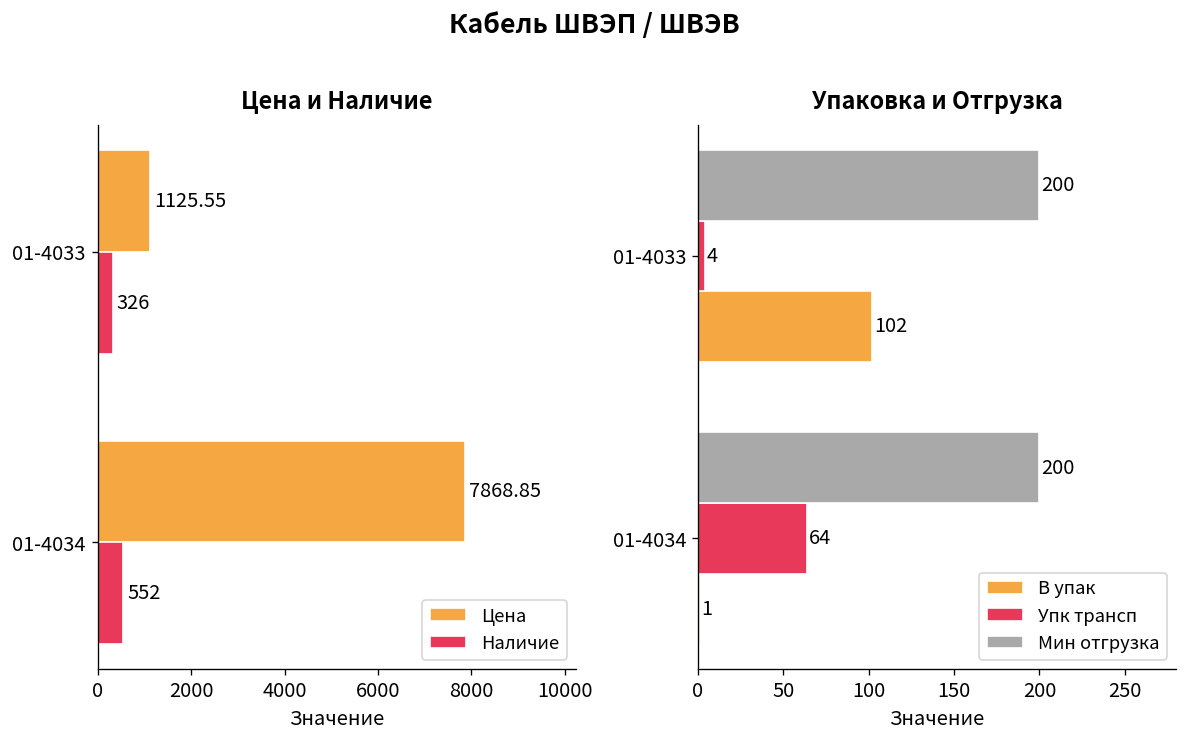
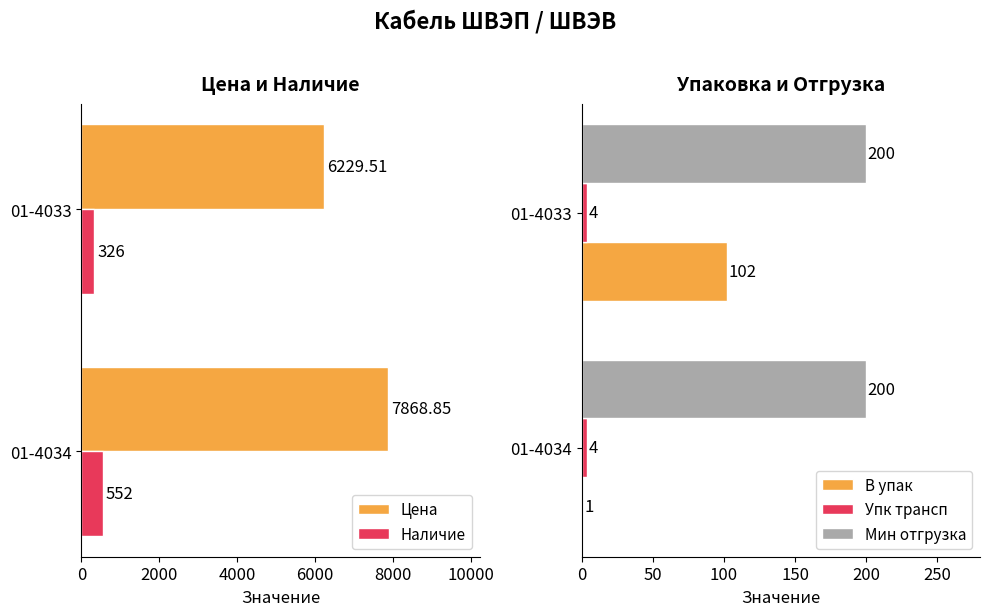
  {
    "Цена и Наличие": {
      "Цена": {
-       "01-4033": 1125.55,
+       "01-4033": 6229.51,
        "01-4034": 7868.85
      },
      "Наличие": {
        "01-4033": 326,
        "01-4034": 552
      }
    },
    "Упаковка и Отгрузка": {
      "В упак": {
        "01-4033": 102,
        "01-4034": 1
      },
      "Упк трансп": {
        "01-4033": 4,
-       "01-4034": 64
+       "01-4034": 4
      },
      "Мин отгрузка": {
        "01-4033": 200,
        "01-4034": 200
      }
    }
  }
